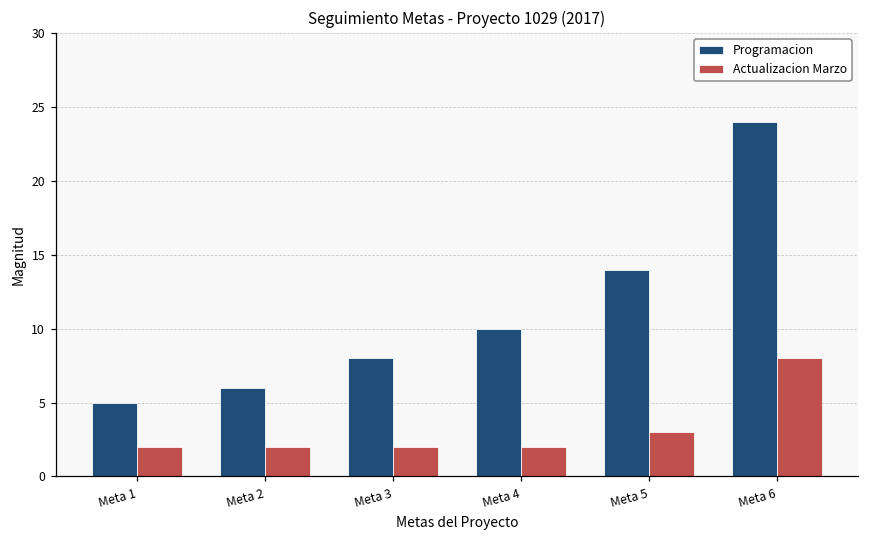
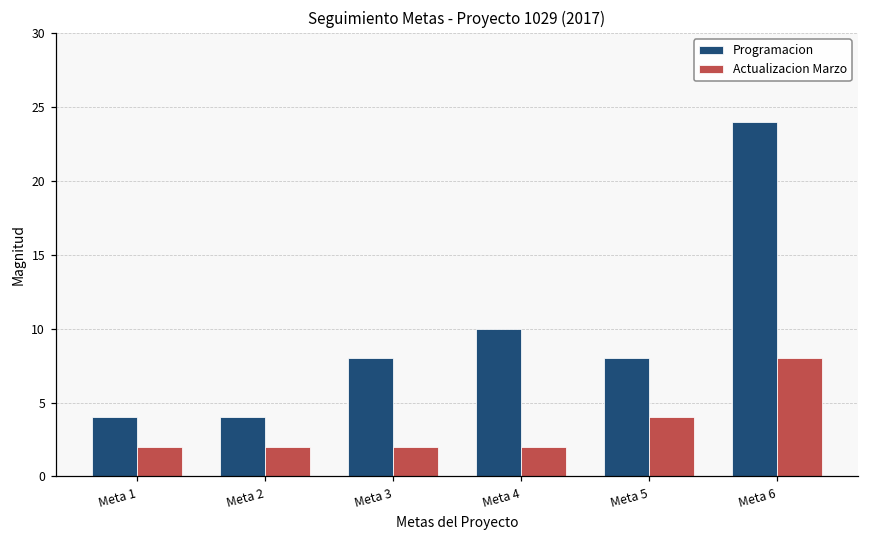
  {
    "Programacion": {
-     "Meta 1": 5,
-     "Meta 2": 6,
+     "Meta 1": 4,
+     "Meta 2": 4,
      "Meta 3": 8,
      "Meta 4": 10,
-     "Meta 5": 14,
+     "Meta 5": 8,
      "Meta 6": 24
    },
    "Actualizacion Marzo": {
      "Meta 1": 2,
      "Meta 2": 2,
      "Meta 3": 2,
      "Meta 4": 2,
-     "Meta 5": 3,
+     "Meta 5": 4,
      "Meta 6": 8
    }
  }
